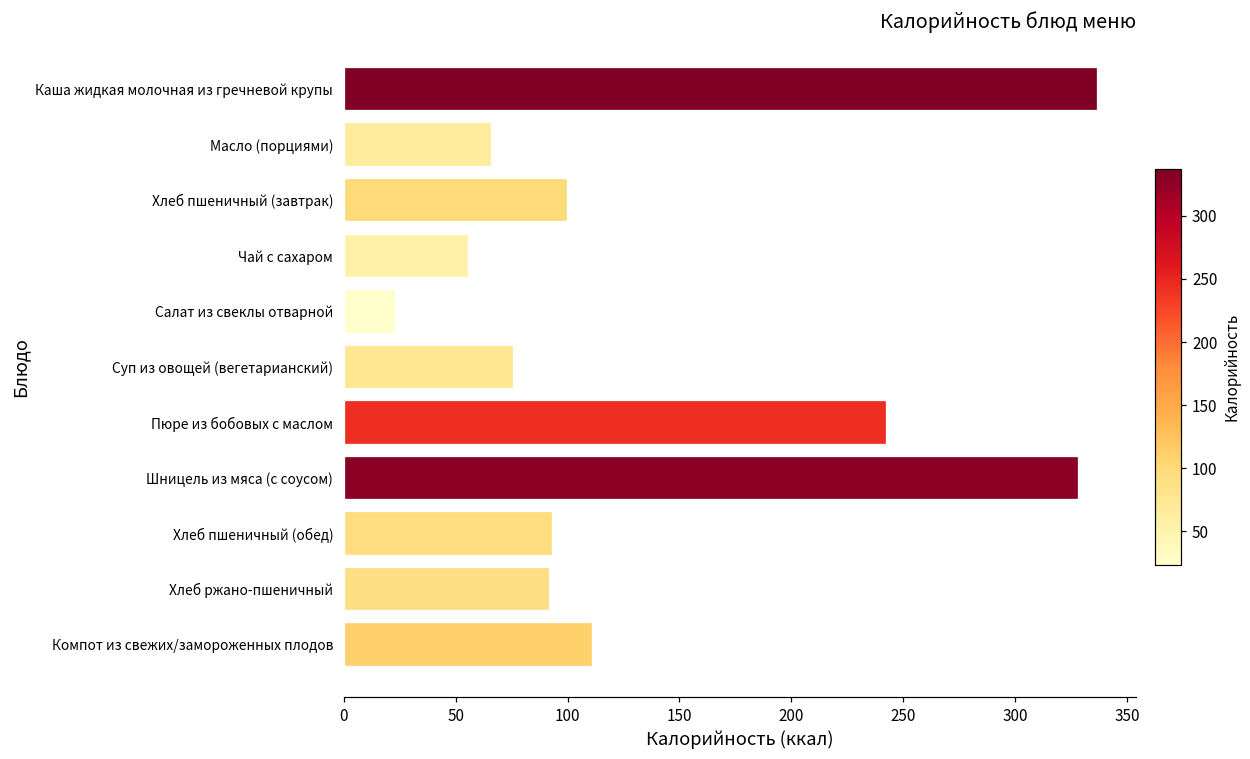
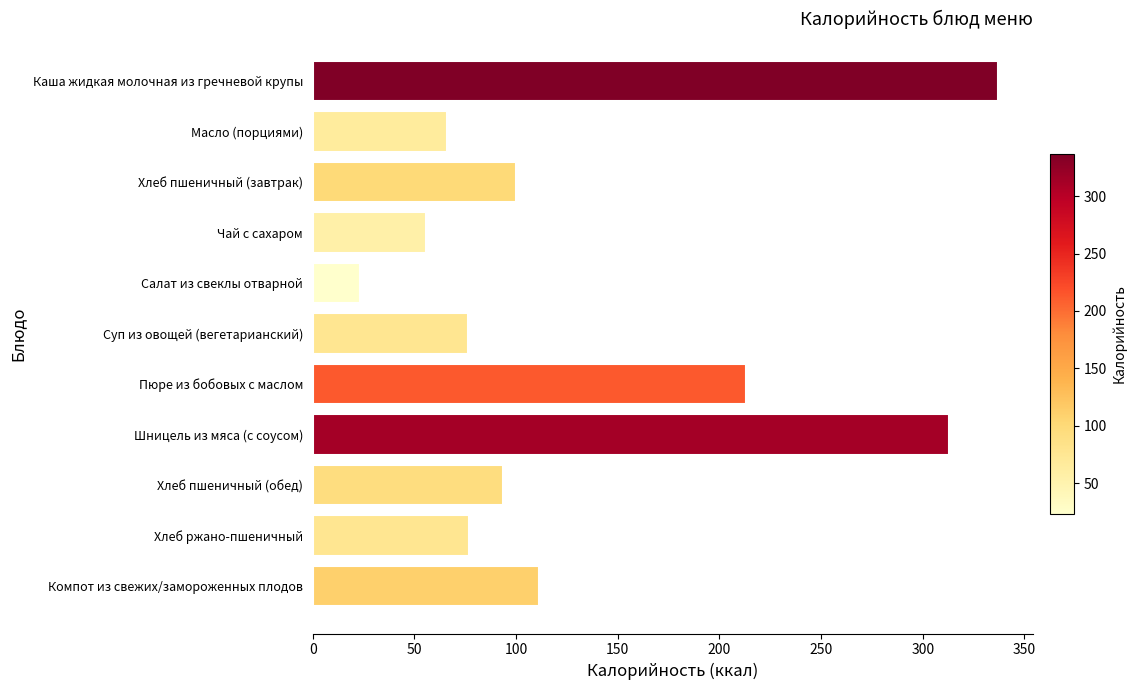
  {
    "Каша жидкая молочная из гречневой крупы": 337,
    "Масло (порциями)": 66,
    "Хлеб пшеничный (завтрак)": 100,
    "Чай с сахаром": 56,
    "Салат из свеклы отварной": 23,
    "Суп из овощей (вегетарианский)": 76,
-   "Пюре из бобовых с маслом": 243,
-   "Шницель из мяса (с соусом)": 329,
+   "Пюре из бобовых с маслом": 213,
+   "Шницель из мяса (с соусом)": 313,
    "Хлеб пшеничный (обед)": 94,
-   "Хлеб ржано-пшеничный": 92,
+   "Хлеб ржано-пшеничный": 77,
    "Компот из свежих/замороженных плодов": 111
  }
